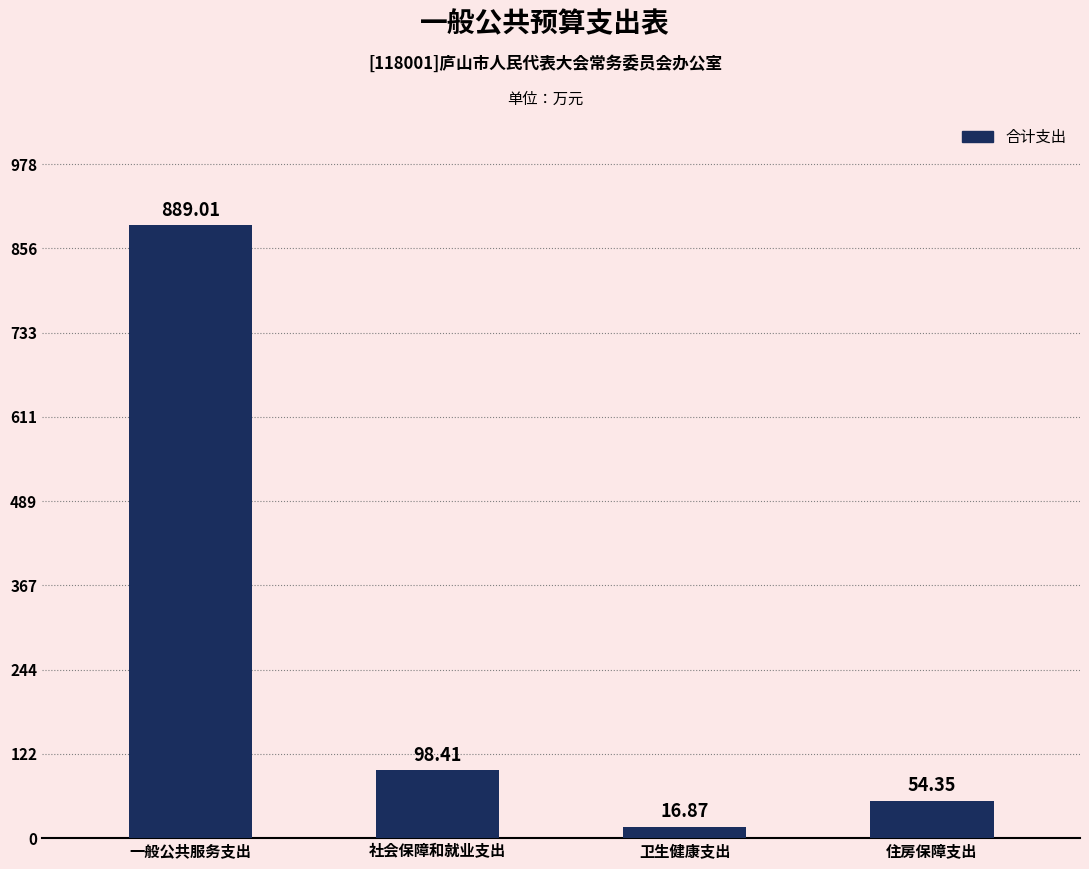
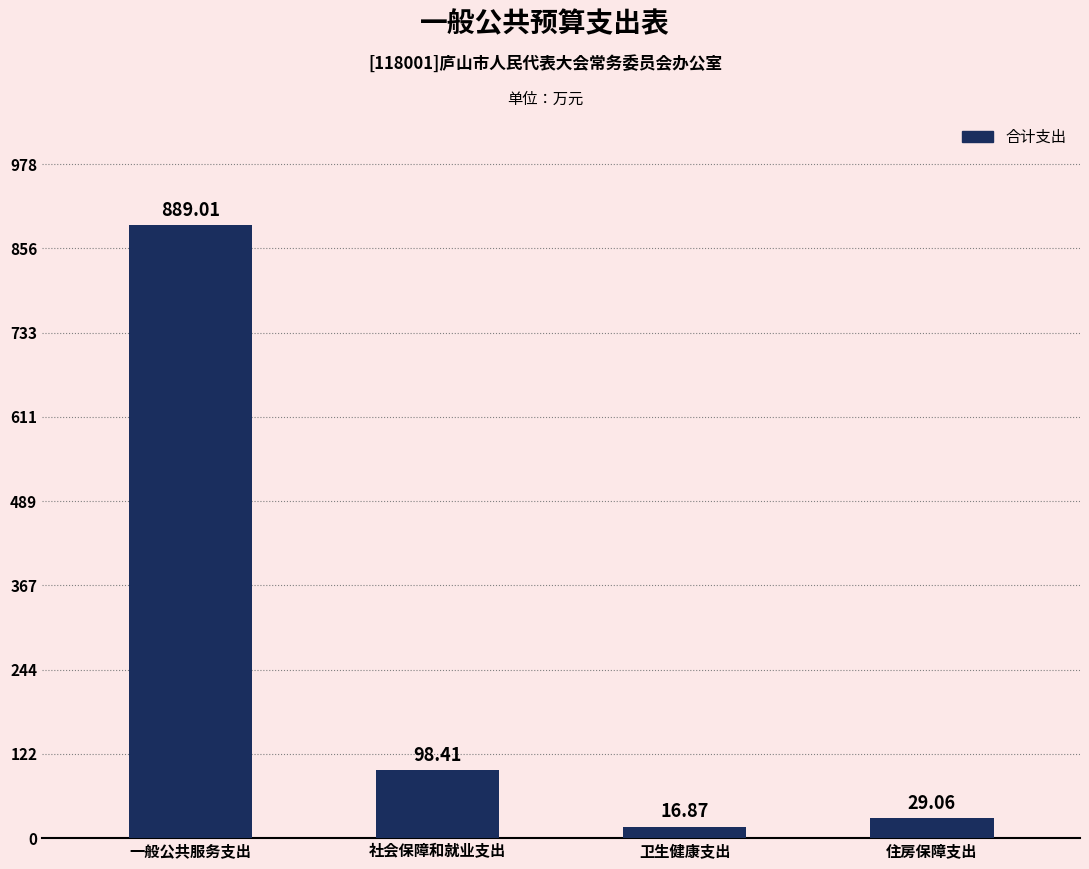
  {
    "一般公共服务支出": 889.01,
    "社会保障和就业支出": 98.41,
    "卫生健康支出": 16.87,
-   "住房保障支出": 54.35
+   "住房保障支出": 29.06
  }
